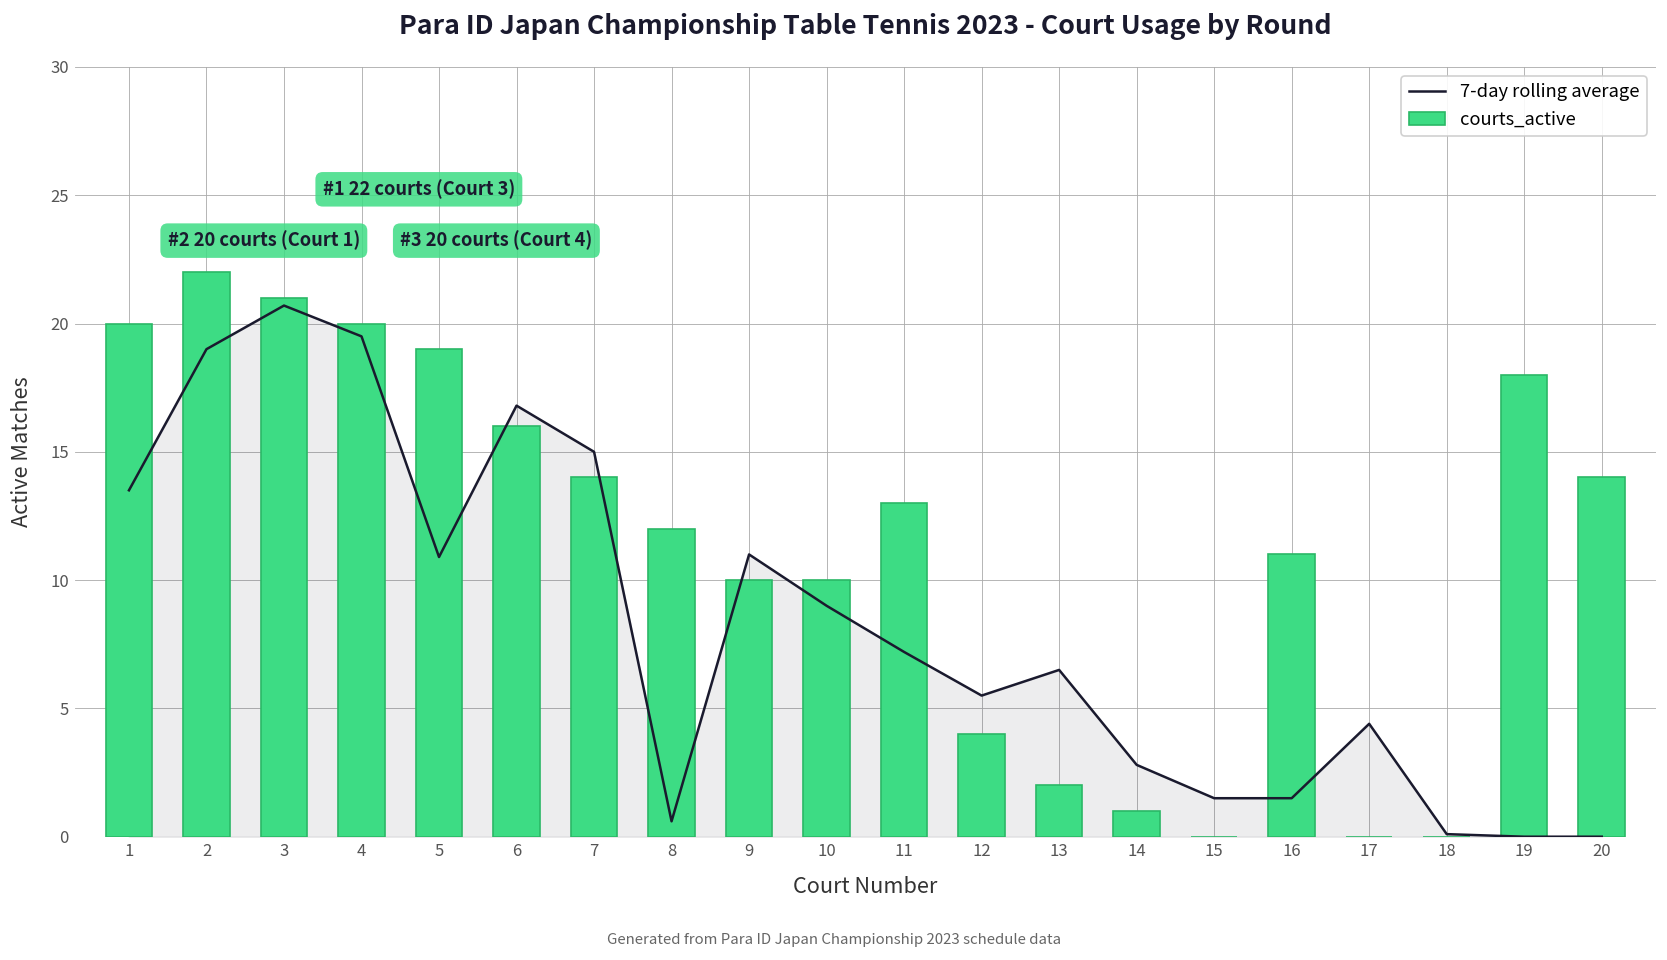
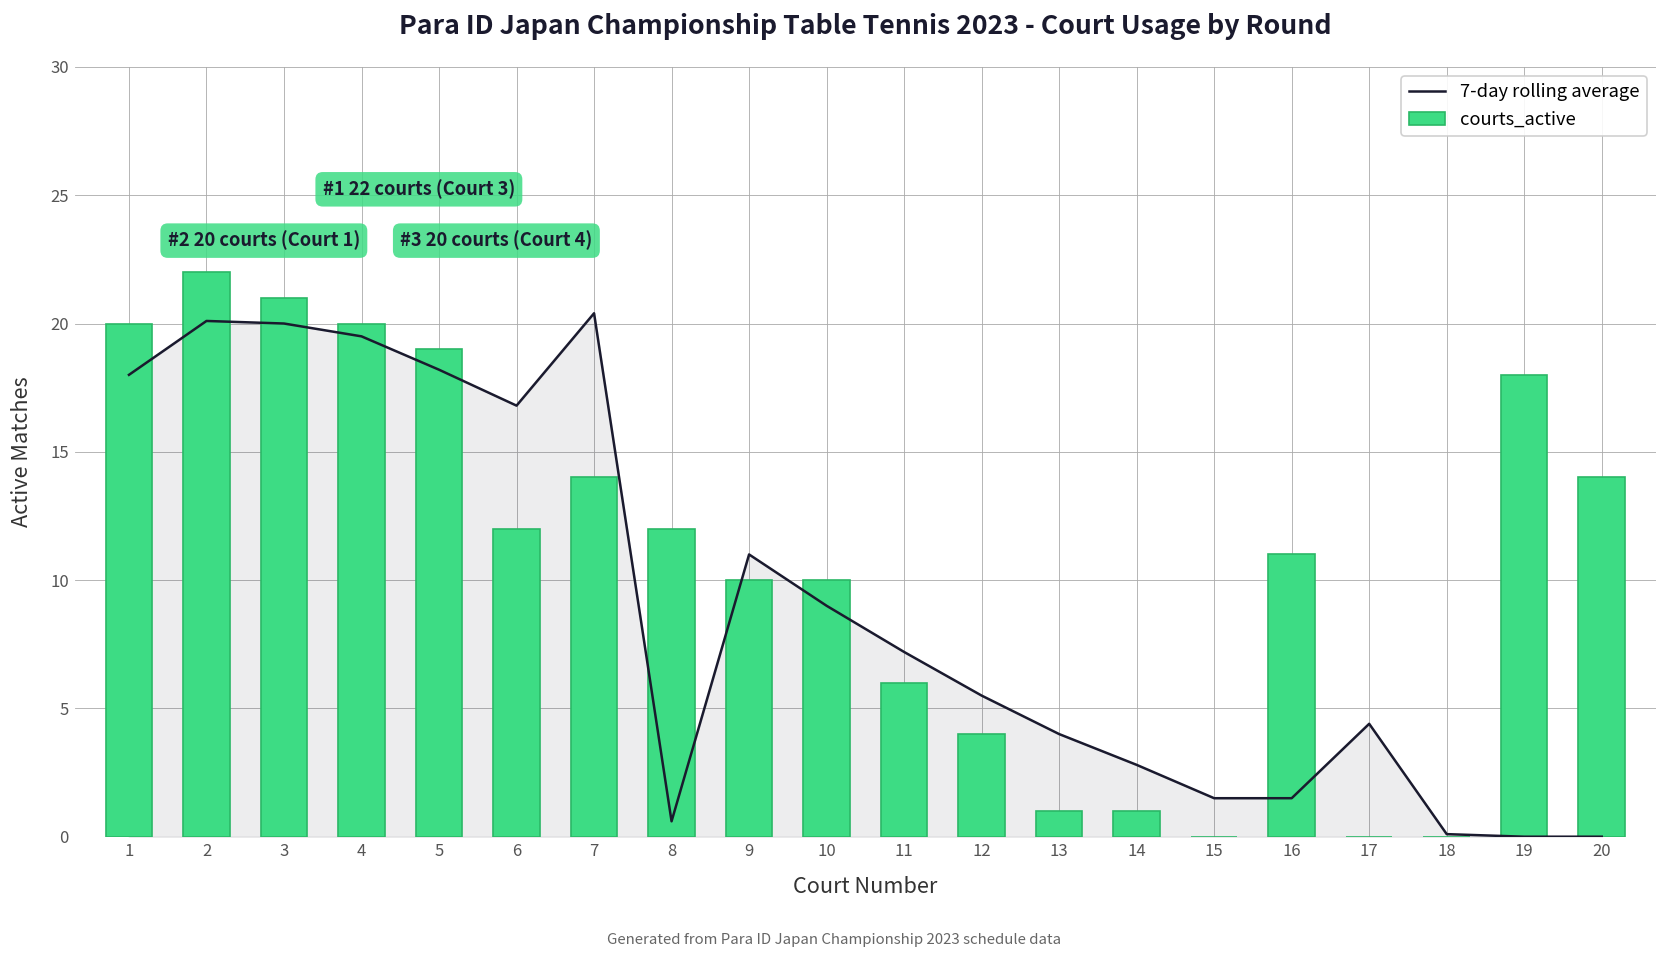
  {
    "courts_active": {
      "1": 20,
      "3": 21,
      "4": 20,
      "5": 19,
-     "6": 16,
+     "6": 12,
      "7": 14,
      "8": 12,
      "9": 10,
      "10": 10,
-     "11": 13,
+     "11": 6,
      "12": 4,
-     "13": 2,
+     "13": 1,
      "14": 1,
      "15": 0,
      "16": 11,
      "17": 0,
      "18": 0,
      "19": 18,
      "20": 14
    },
    "7-day rolling average": {
-     "1": 13.5,
-     "2": 19.0,
-     "3": 20.7,
+     "1": 18.0,
+     "2": 20.1,
+     "3": 20.0,
      "4": 19.5,
-     "5": 10.9,
+     "5": 18.2,
      "6": 16.8,
-     "7": 15.0,
+     "7": 20.4,
      "8": 0.6,
      "9": 11.0,
      "10": 9.0,
      "11": 7.2,
      "12": 5.5,
-     "13": 6.5,
+     "13": 4.0,
      "14": 2.8,
      "15": 1.5,
      "16": 1.5,
      "17": 4.4,
      "18": 0.1,
      "19": 0.0,
      "20": 0.0
    }
  }
